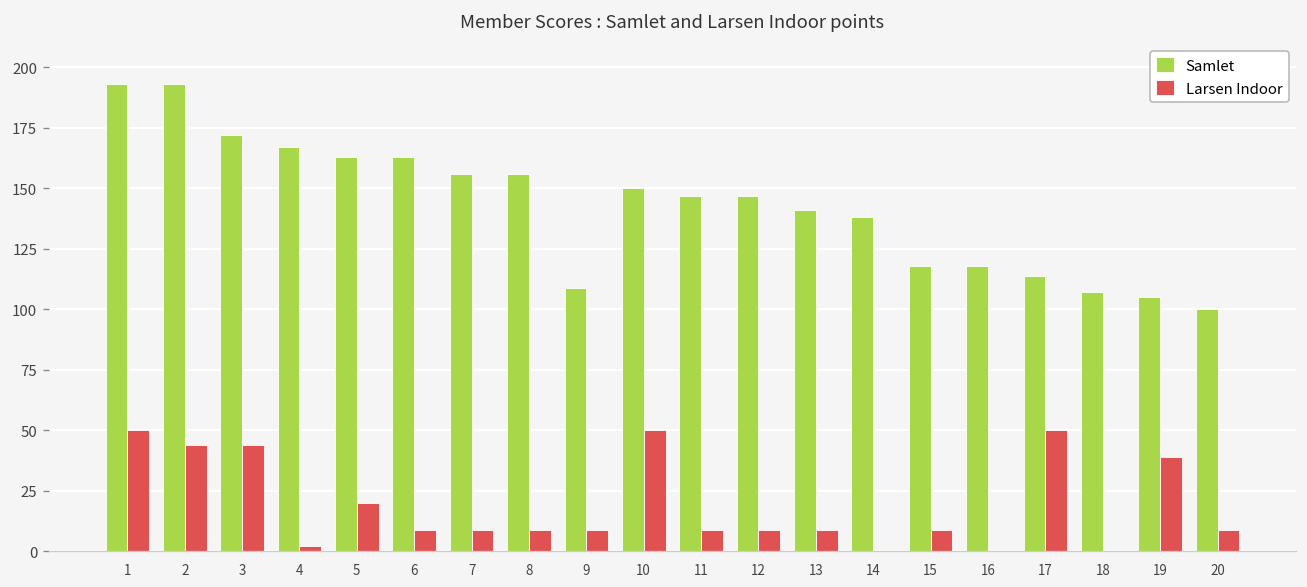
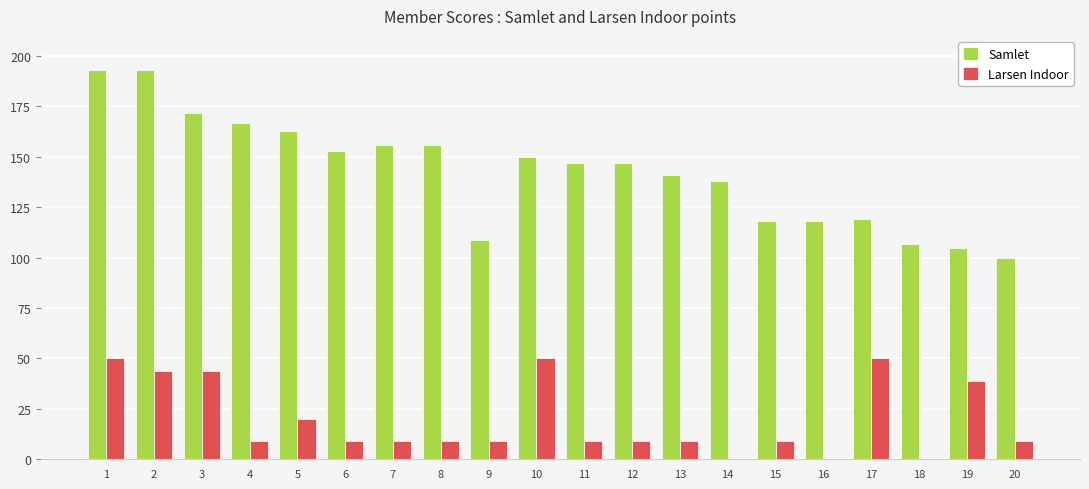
  {
    "Samlet": {
      "1": 193,
      "2": 193,
      "3": 172,
      "4": 167,
      "5": 163,
-     "6": 163,
+     "6": 153,
      "7": 156,
      "8": 156,
      "9": 109,
      "10": 150,
      "11": 147,
      "12": 147,
      "13": 141,
      "14": 138,
      "15": 118,
      "16": 118,
-     "17": 114,
+     "17": 119,
      "18": 107,
      "19": 105,
      "20": 100
    },
    "Larsen Indoor": {
      "1": 50,
      "2": 44,
      "3": 44,
-     "4": 2,
+     "4": 9,
      "5": 20,
      "6": 9,
      "7": 9,
      "8": 9,
      "9": 9,
      "10": 50,
      "11": 9,
      "12": 9,
      "13": 9,
      "14": 0,
      "15": 9,
      "16": 0,
      "17": 50,
      "18": 0,
      "19": 39,
      "20": 9
    }
  }
